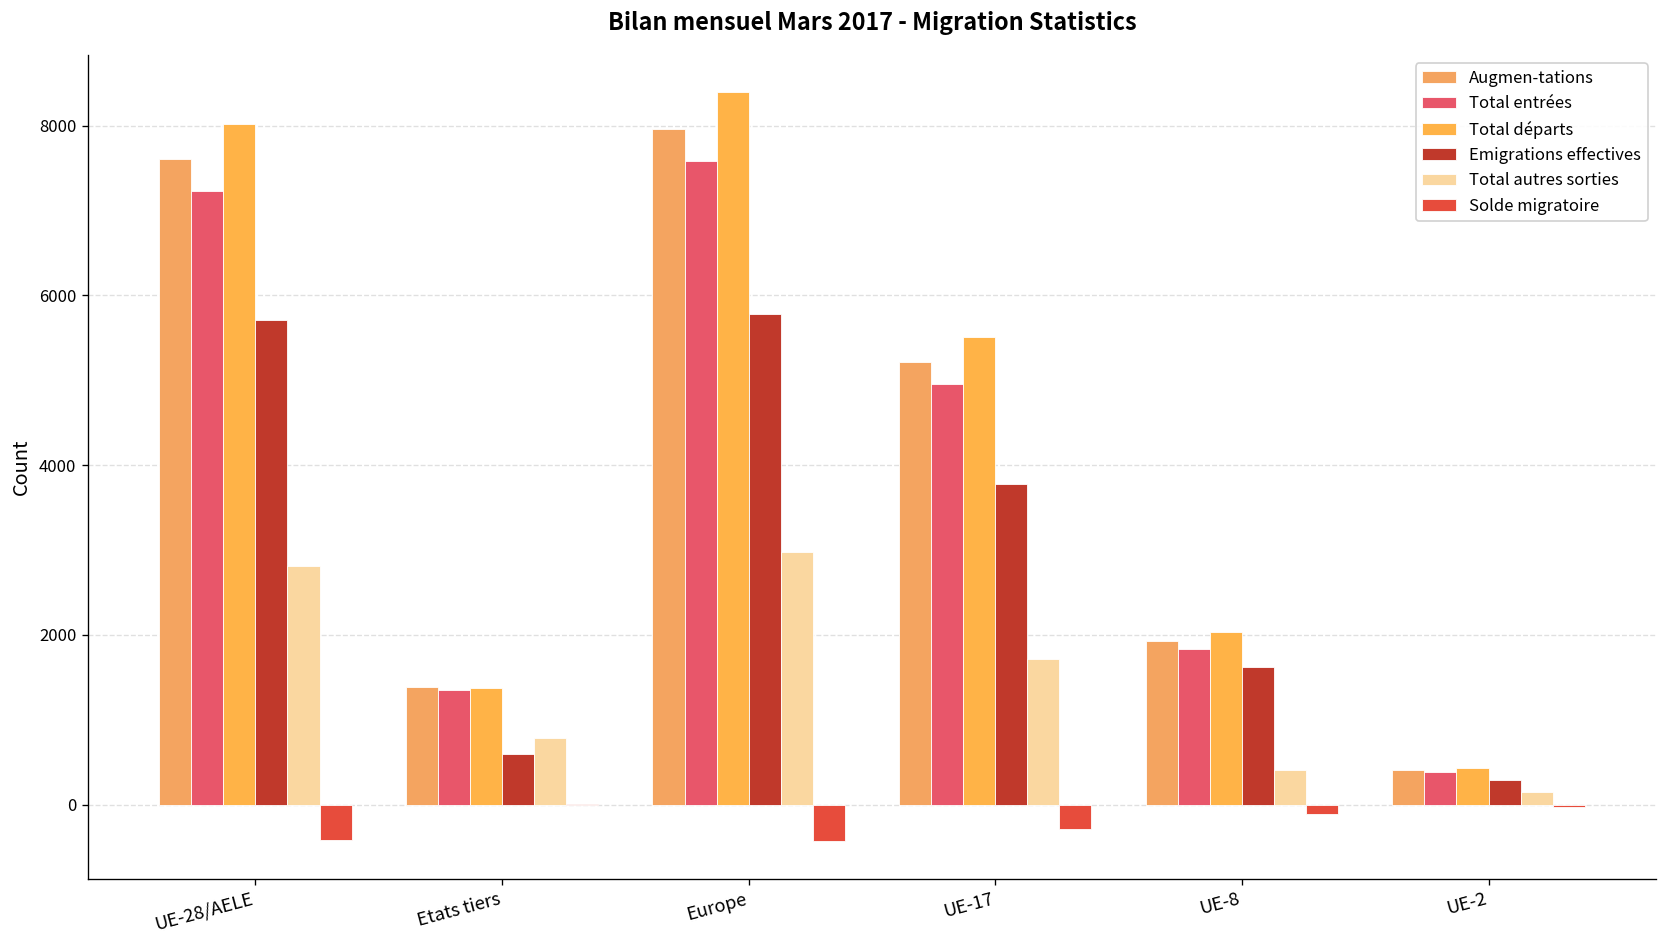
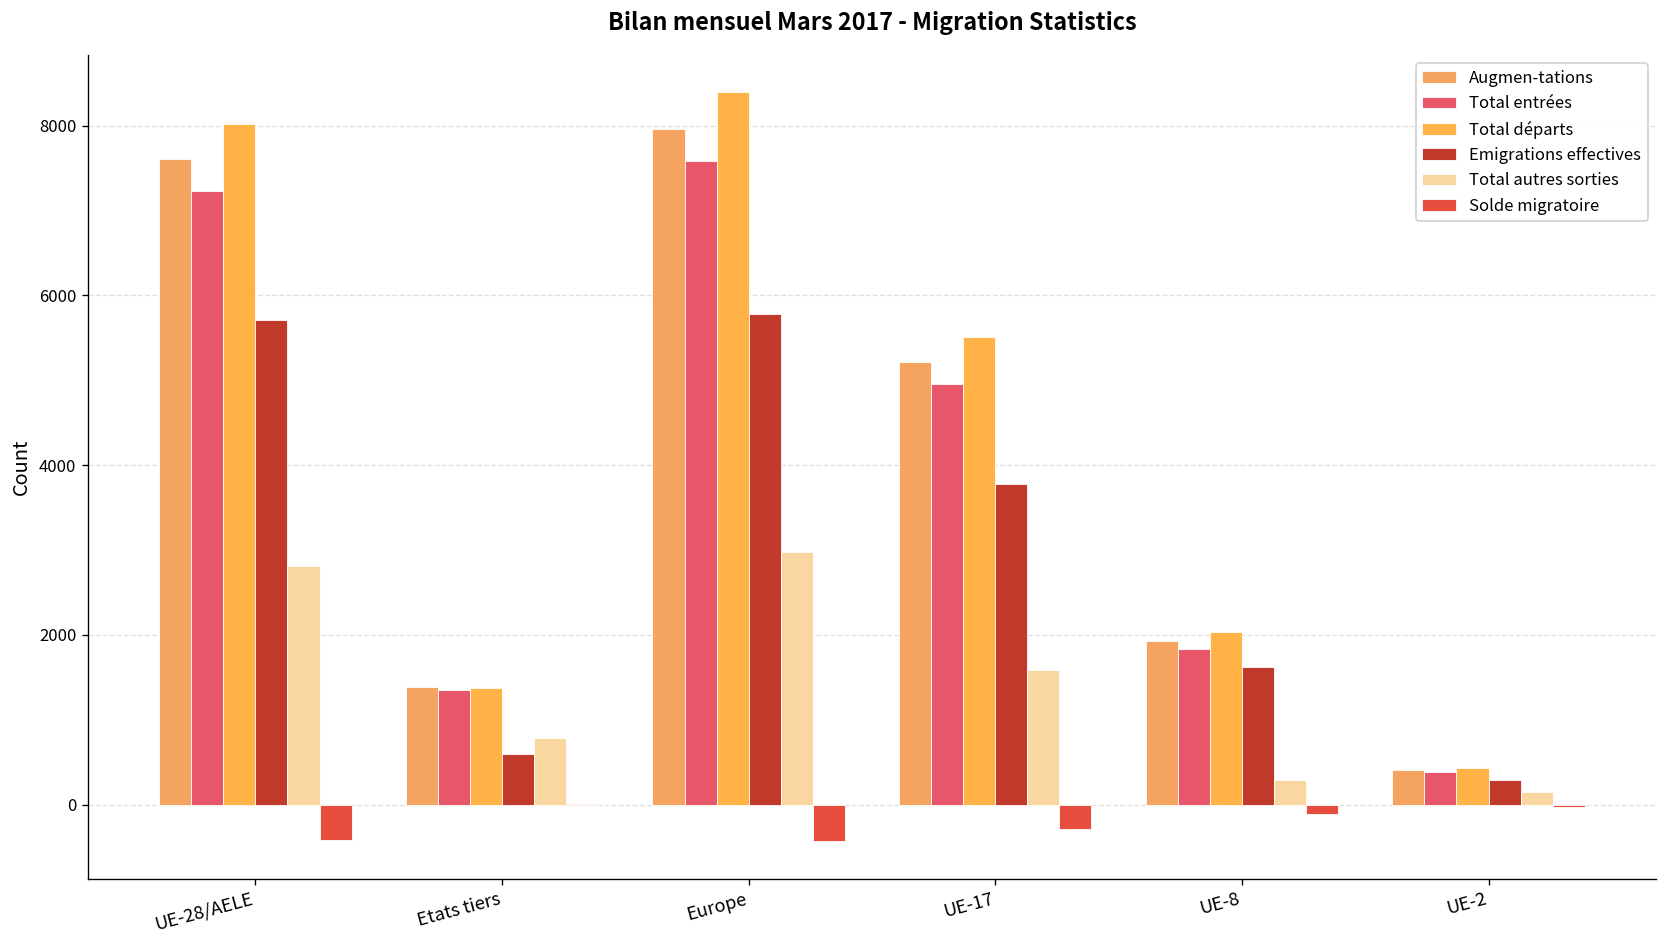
  {
    "Total autres sorties": {
      "UE-28/AELE": 2800,
      "Etats tiers": 800,
      "Europe": 3000,
-     "UE-17": 1700,
-     "UE-8": 400,
+     "UE-17": 1600,
+     "UE-8": 300,
      "UE-2": 100
    }
  }
